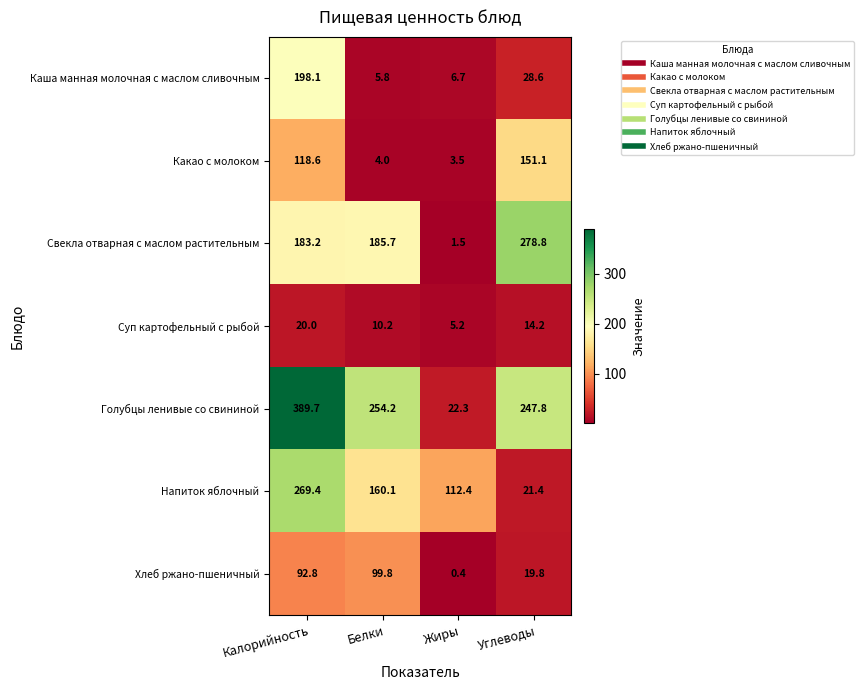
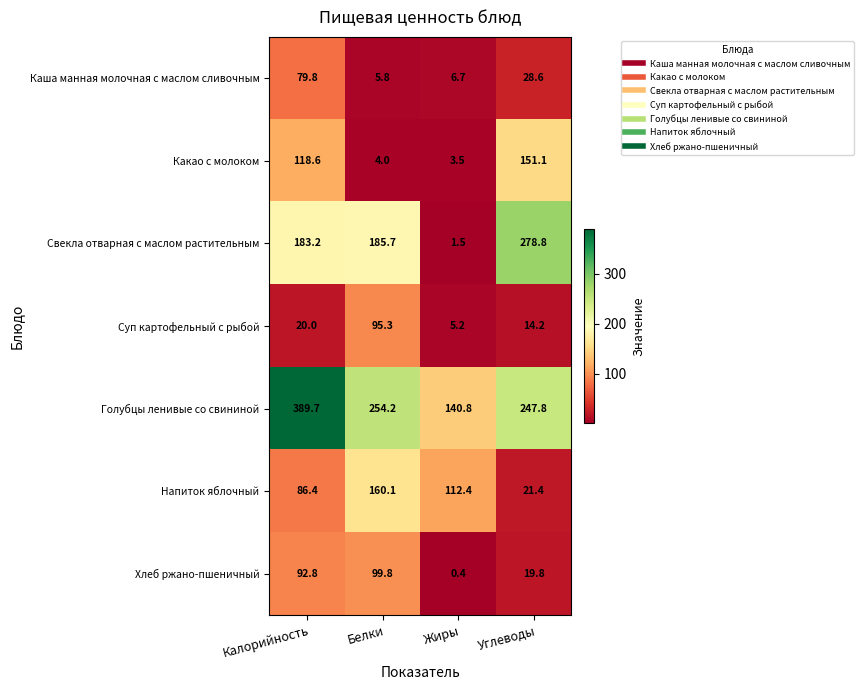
  {
    "Каша манная молочная с маслом сливочным": {
-     "Калорийность": 198.1,
+     "Калорийность": 79.8,
      "Белки": 5.8,
      "Жиры": 6.7,
      "Углеводы": 28.6
    },
    "Какао с молоком": {
      "Калорийность": 118.6,
      "Белки": 4.0,
      "Жиры": 3.5,
      "Углеводы": 151.1
    },
    "Свекла отварная с маслом растительным": {
      "Калорийность": 183.2,
      "Белки": 185.7,
      "Жиры": 1.5,
      "Углеводы": 278.8
    },
    "Суп картофельный с рыбой": {
      "Калорийность": 20.0,
-     "Белки": 10.2,
+     "Белки": 95.3,
      "Жиры": 5.2,
      "Углеводы": 14.2
    },
    "Голубцы ленивые со свининой": {
      "Калорийность": 389.7,
      "Белки": 254.2,
-     "Жиры": 22.3,
+     "Жиры": 140.8,
      "Углеводы": 247.8
    },
    "Напиток яблочный": {
-     "Калорийность": 269.4,
+     "Калорийность": 86.4,
      "Белки": 160.1,
      "Жиры": 112.4,
      "Углеводы": 21.4
    },
    "Хлеб ржано-пшеничный": {
      "Калорийность": 92.8,
      "Белки": 99.8,
      "Жиры": 0.4,
      "Углеводы": 19.8
    }
  }
